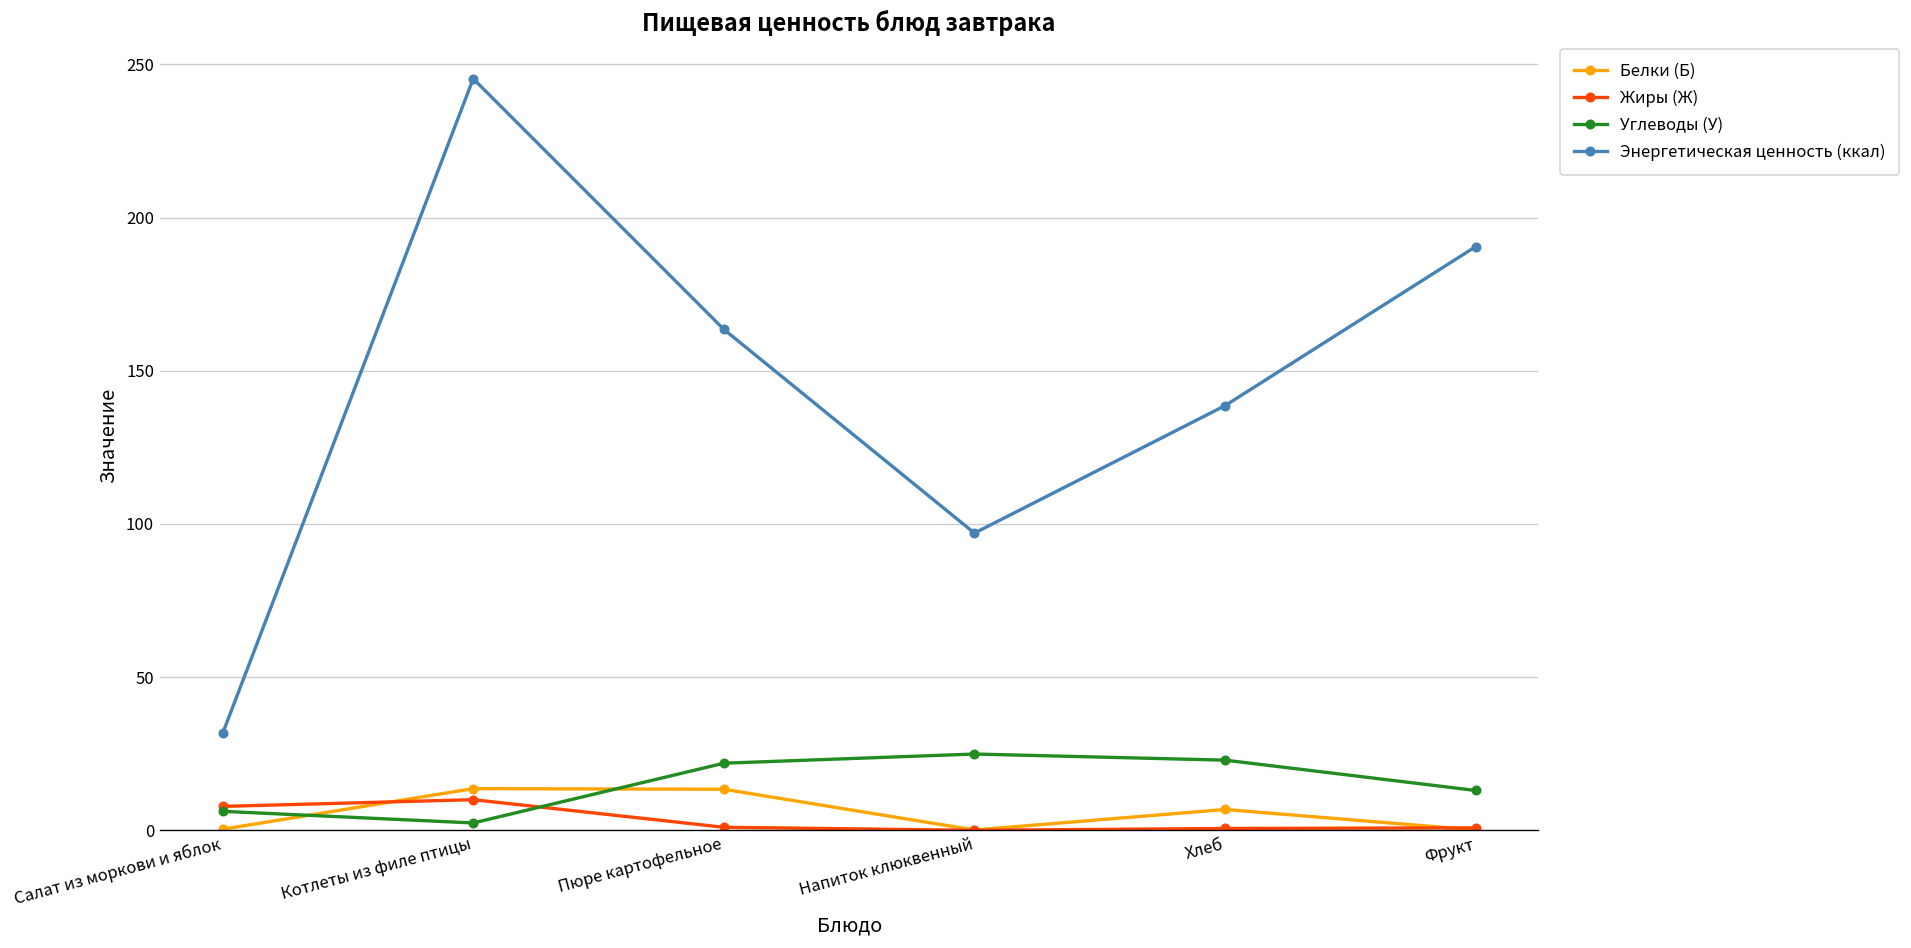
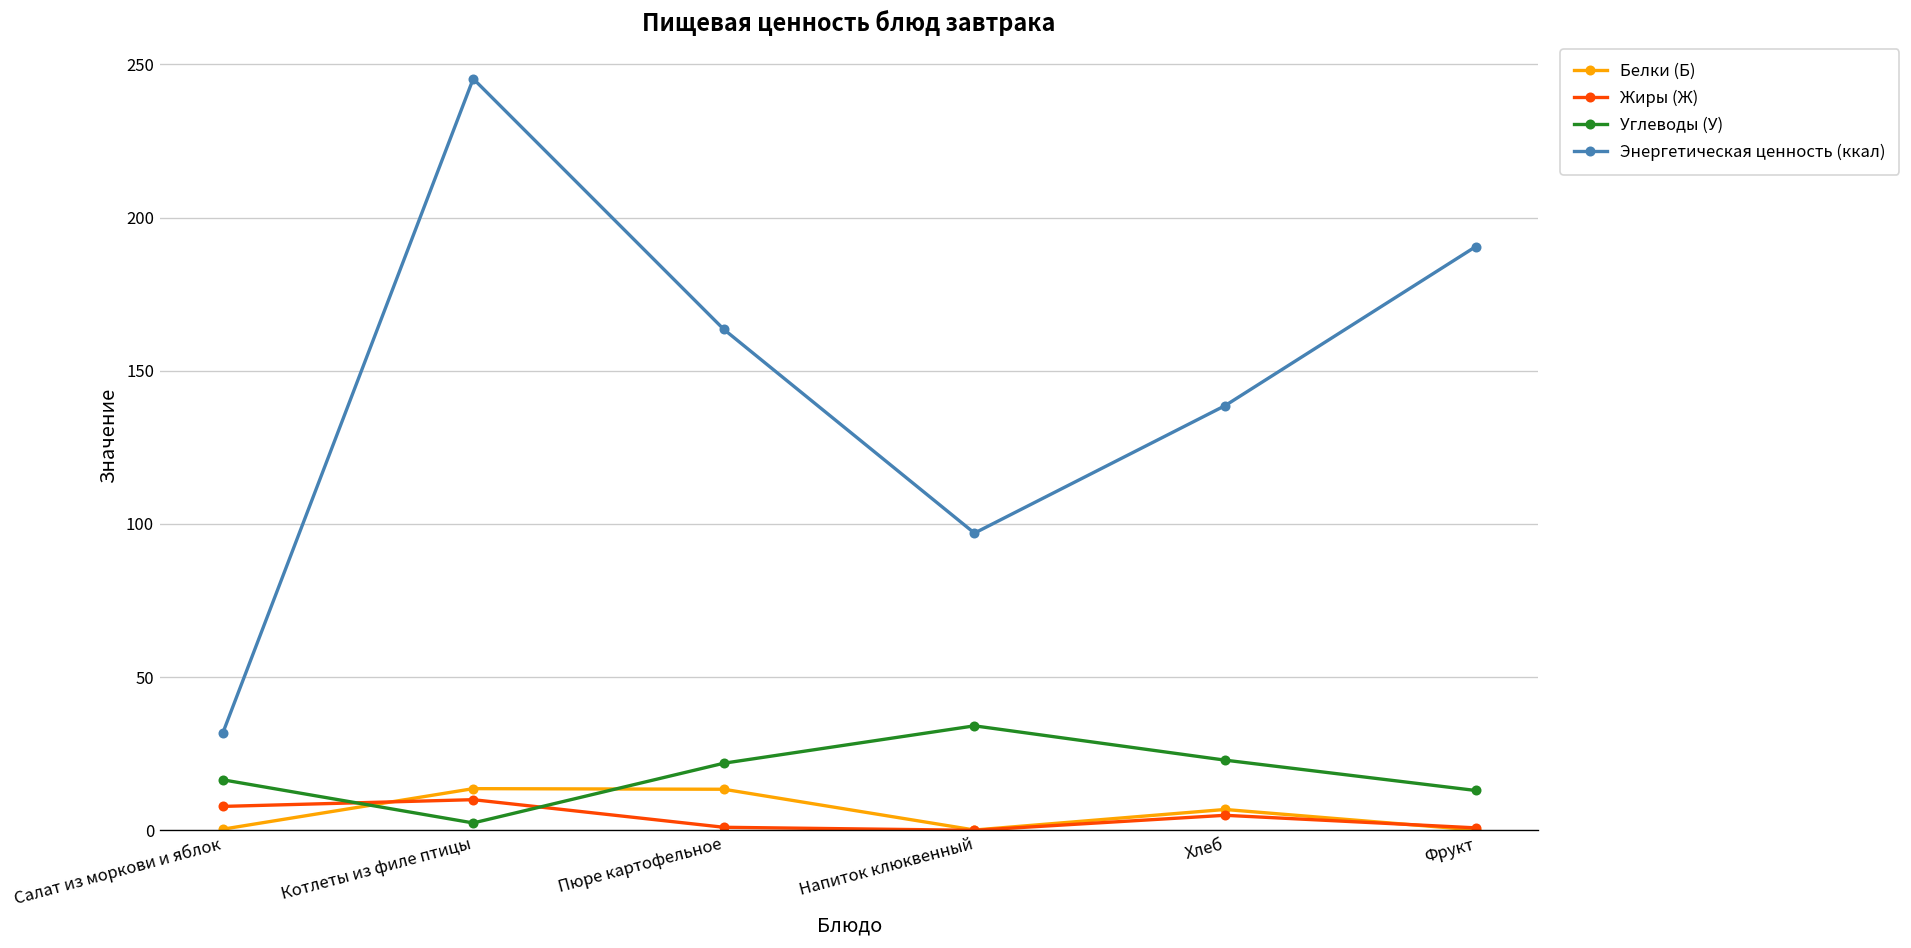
  {
    "Белки (Б)": {
      "Салат из моркови и яблок": 0,
      "Котлеты из филе птицы": 14,
      "Пюре картофельное": 13,
      "Хлеб": 7
    },
    "Жиры (Ж)": {
      "Салат из моркови и яблок": 8,
      "Котлеты из филе птицы": 10,
      "Пюре картофельное": 1,
-     "Хлеб": 1
+     "Хлеб": 5
    },
    "Углеводы (У)": {
-     "Салат из моркови и яблок": 6,
+     "Салат из моркови и яблок": 17,
      "Котлеты из филе птицы": 2,
      "Пюре картофельное": 22,
-     "Напиток клюквенный": 25,
+     "Напиток клюквенный": 34,
      "Хлеб": 23,
      "Фрукт": 13
    },
    "Энергетическая ценность (ккал)": {
      "Салат из моркови и яблок": 32,
      "Котлеты из филе птицы": 245,
      "Пюре картофельное": 164,
      "Напиток клюквенный": 97,
      "Хлеб": 139,
      "Фрукт": 191
    }
  }
